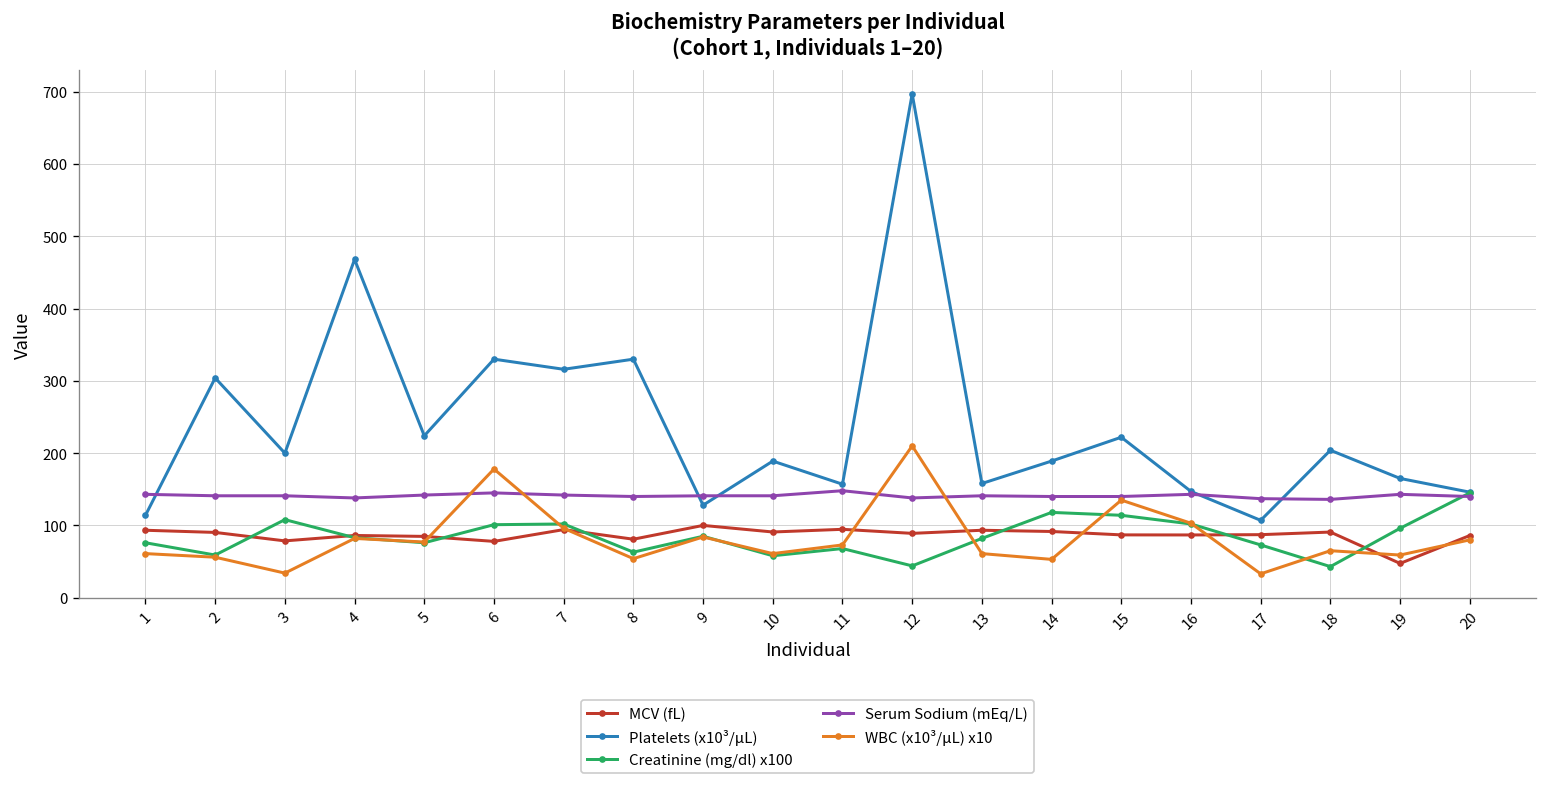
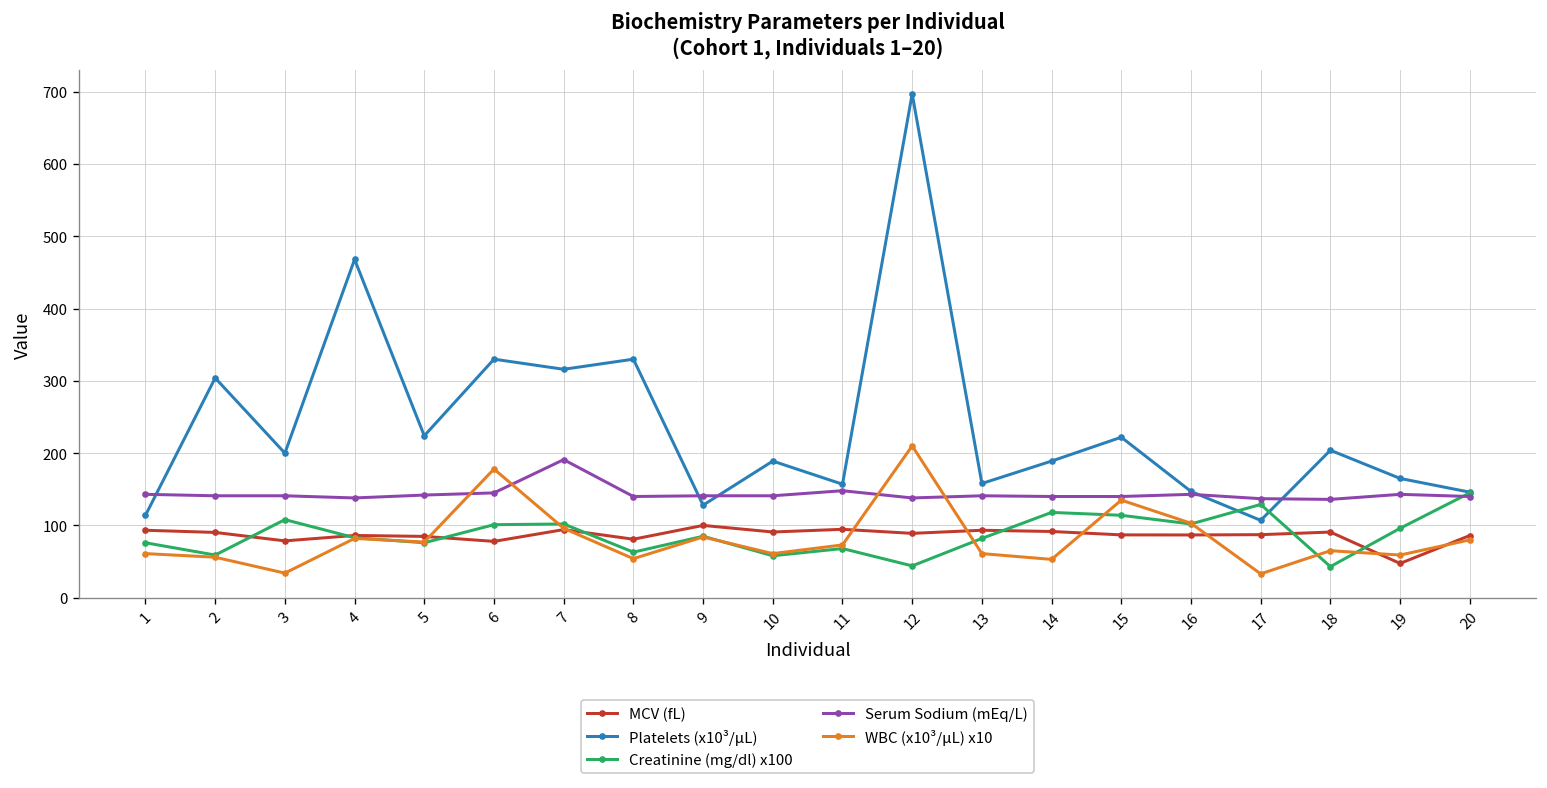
  {
    "MCV (fL)": {
      "1": 90,
      "2": 90,
      "3": 80,
      "5": 80,
      "6": 80,
      "8": 80,
      "9": 100,
      "10": 90,
      "11": 90,
      "12": 90,
      "13": 90,
      "14": 90,
      "15": 90,
      "16": 90,
      "17": 90,
      "18": 90,
      "19": 50,
      "20": 90
    },
    "Platelets (x10³/μL)": {
      "1": 110,
      "2": 300,
      "3": 200,
      "4": 470,
      "5": 220,
      "6": 330,
      "7": 320,
      "8": 330,
      "9": 130,
      "10": 190,
      "11": 160,
      "12": 700,
      "13": 160,
      "14": 190,
      "15": 220,
      "17": 110,
      "18": 200,
      "19": 170
    },
    "Creatinine (mg/dl) x100": {
      "1": 80,
      "3": 110,
      "6": 100,
      "7": 100,
      "8": 60,
      "11": 70,
      "12": 40,
      "13": 80,
      "14": 120,
      "15": 110,
-     "17": 70,
+     "17": 130,
      "18": 40,
      "19": 100
    },
    "Serum Sodium (mEq/L)": {
      "1": 140,
      "2": 140,
      "3": 140,
      "4": 140,
      "5": 140,
      "6": 150,
-     "7": 140,
+     "7": 190,
      "8": 140,
      "9": 140,
      "10": 140,
      "11": 150,
      "12": 140,
      "13": 140,
      "14": 140,
      "15": 140,
      "17": 140,
      "18": 140,
      "19": 140,
      "20": 140
    },
    "WBC (x10³/μL) x10": {
      "1": 60,
      "3": 30,
      "6": 180,
      "8": 50,
      "11": 70,
      "12": 210,
      "13": 60,
      "14": 50,
      "15": 140,
      "17": 30,
      "18": 70,
      "19": 60,
      "20": 80
    }
  }
